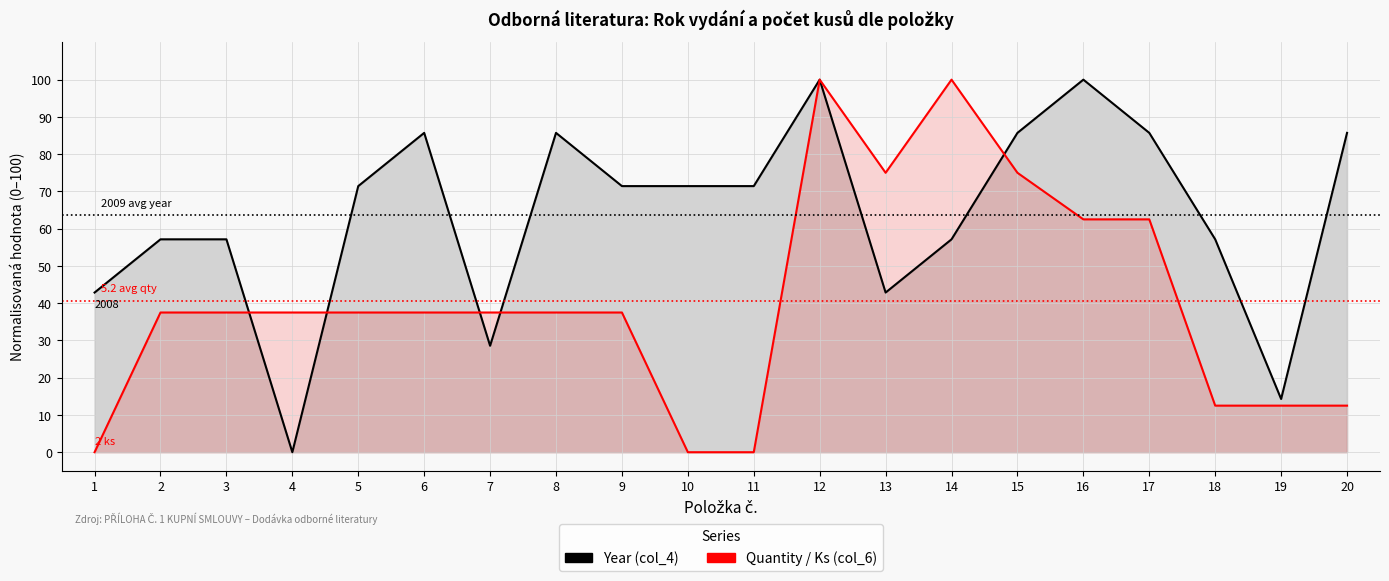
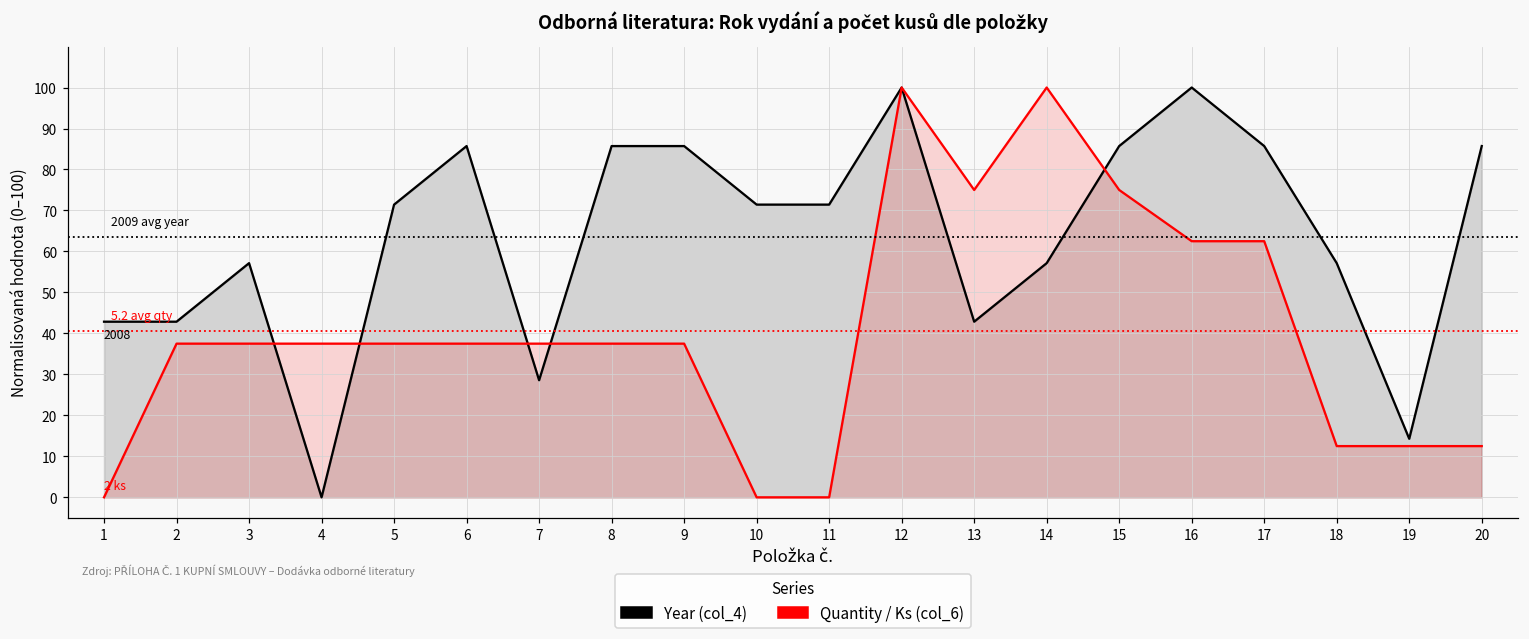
  {
    "Year (col_4)": {
-     "2": 57,
+     "2": 43,
      "3": 57,
      "4": 0,
      "5": 71,
      "6": 86,
      "7": 29,
      "8": 86,
-     "9": 71,
+     "9": 86,
      "10": 71,
      "11": 71,
      "13": 43,
      "14": 57,
      "15": 86,
      "16": 100,
      "17": 86,
      "18": 57,
      "19": 14,
      "20": 86
    }
  }
